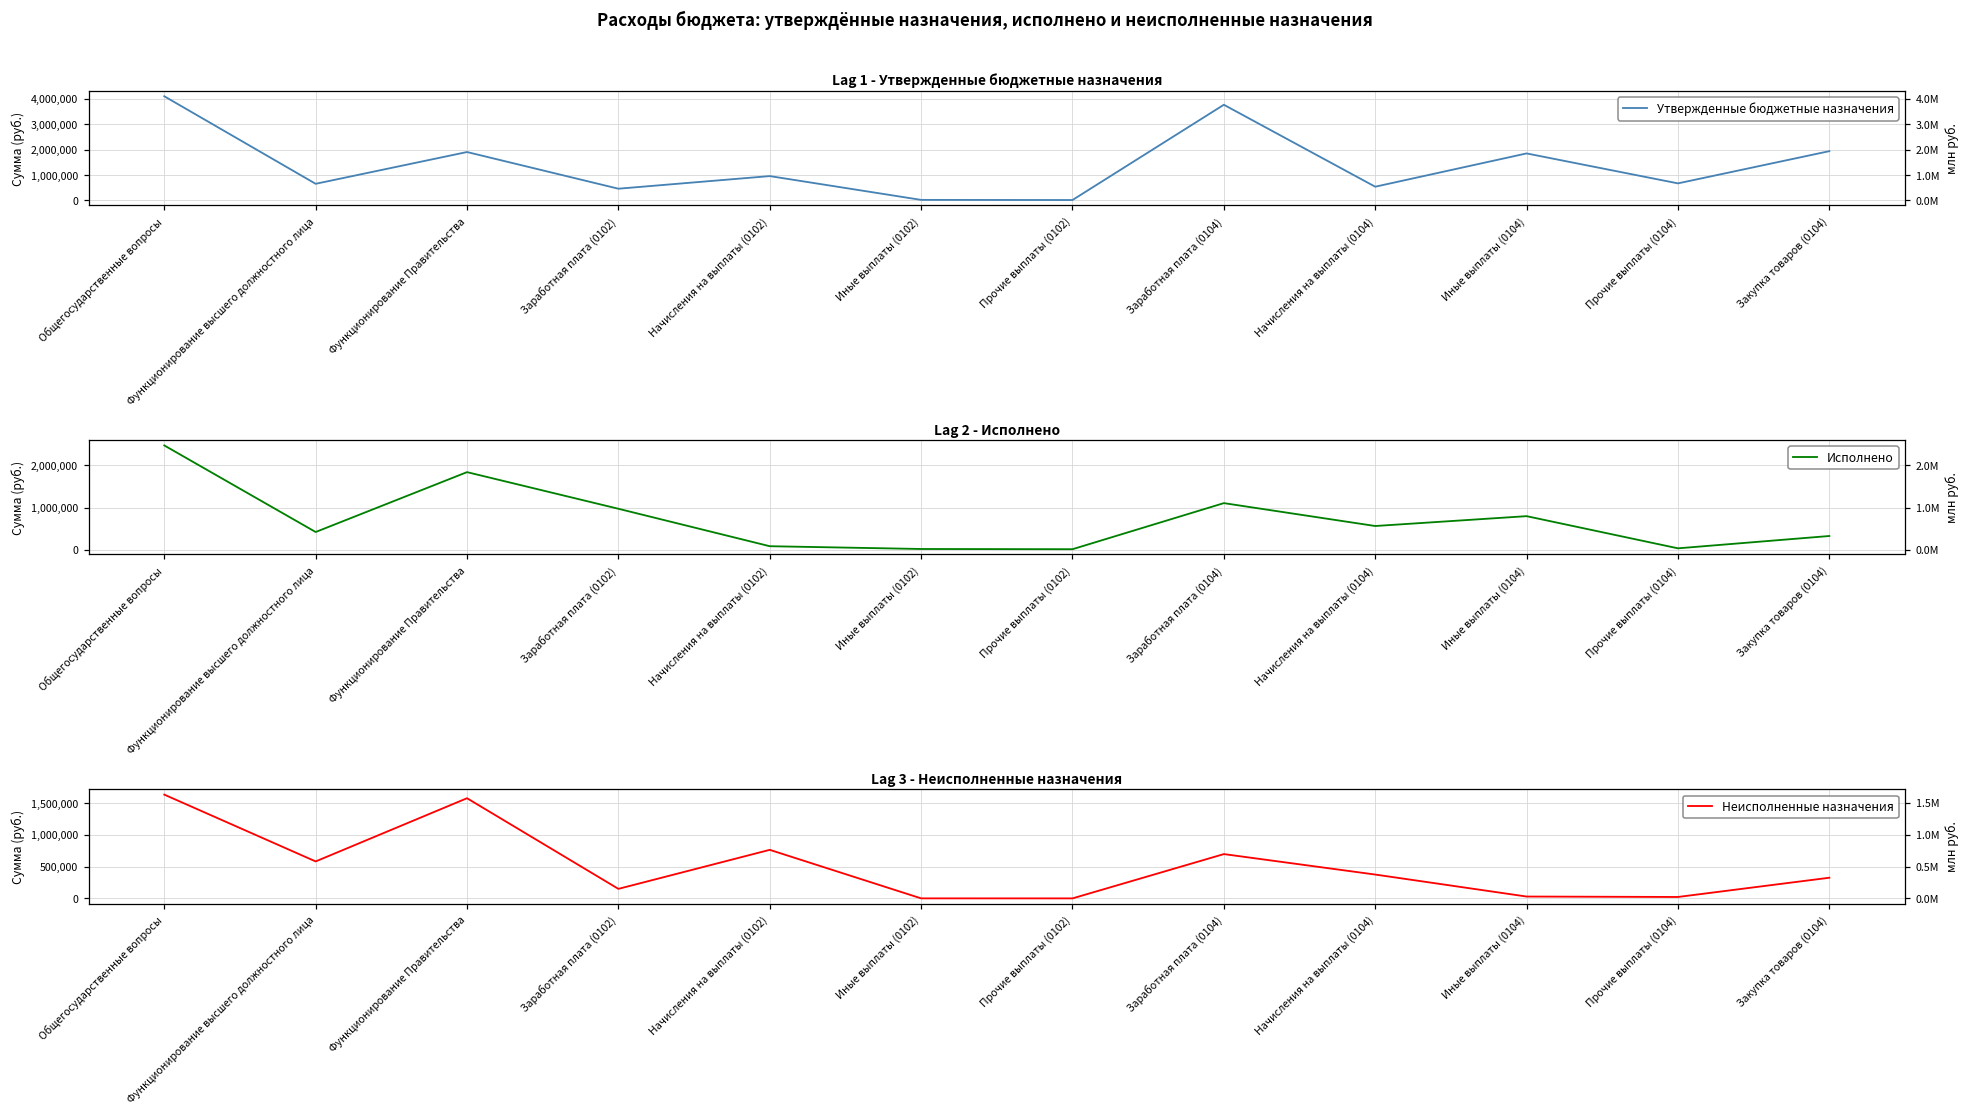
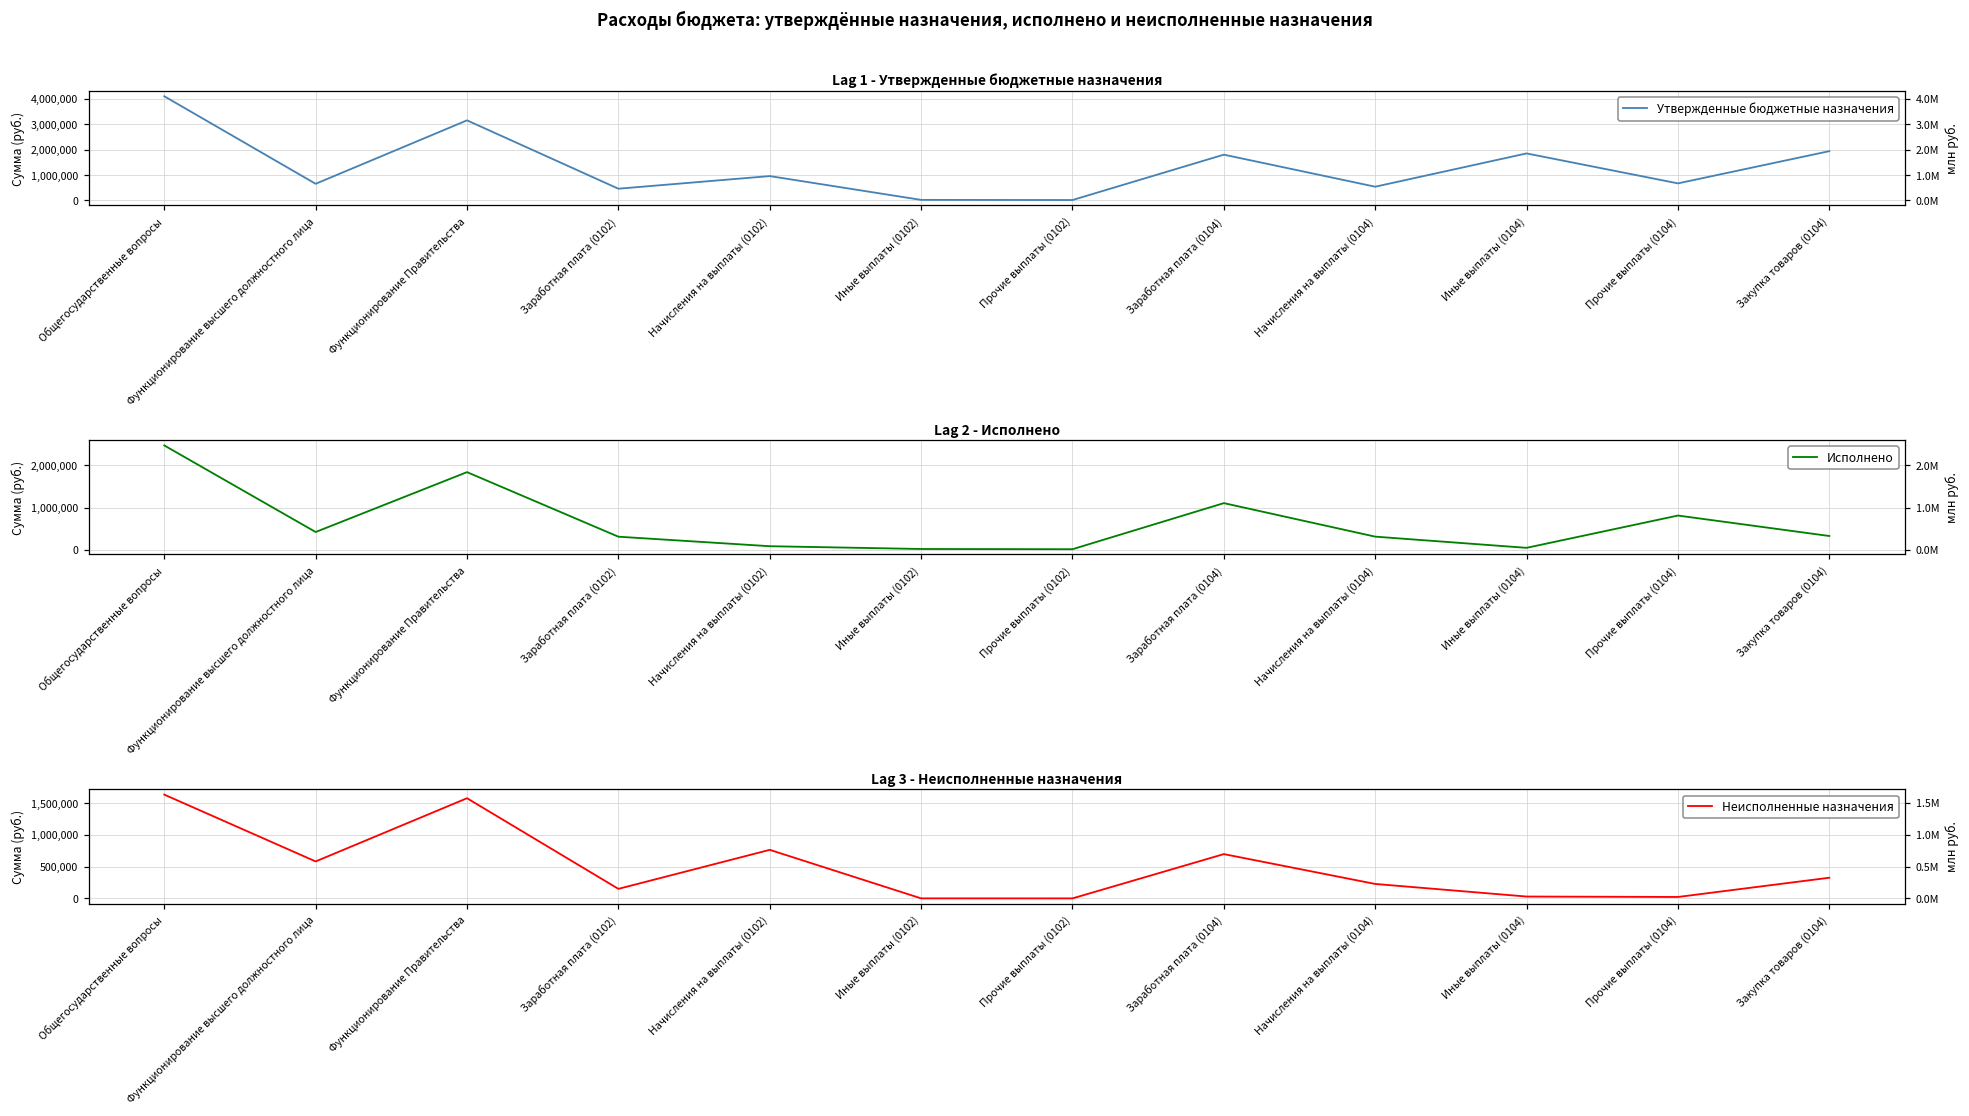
  {
    "Lag 1 - Утвержденные бюджетные назначения": {
      "Общегосударственные вопросы": "4,100,000",
      "Функционирование высшего должностного лица": "700,000",
-     "Функционирование Правительства": "1,900,000",
+     "Функционирование Правительства": "3,200,000",
      "Заработная плата (0102)": "500,000",
      "Начисления на выплаты (0102)": "1,000,000",
      "Иные выплаты (0102)": "0",
      "Прочие выплаты (0102)": "0",
-     "Заработная плата (0104)": "3,800,000",
+     "Заработная плата (0104)": "1,800,000",
      "Начисления на выплаты (0104)": "500,000",
      "Иные выплаты (0104)": "1,900,000",
      "Прочие выплаты (0104)": "700,000",
      "Закупка товаров (0104)": "1,900,000"
    },
    "Lag 2 - Исполнено": {
      "Общегосударственные вопросы": "2,500,000",
      "Функционирование высшего должностного лица": "400,000",
      "Функционирование Правительства": "1,800,000",
-     "Заработная плата (0102)": "1,000,000",
+     "Заработная плата (0102)": "300,000",
      "Начисления на выплаты (0102)": "100,000",
      "Иные выплаты (0102)": "0",
      "Прочие выплаты (0102)": "0",
      "Заработная плата (0104)": "1,100,000",
-     "Начисления на выплаты (0104)": "600,000",
-     "Иные выплаты (0104)": "800,000",
-     "Прочие выплаты (0104)": "0",
+     "Начисления на выплаты (0104)": "300,000",
+     "Иные выплаты (0104)": "0",
+     "Прочие выплаты (0104)": "800,000",
      "Закупка товаров (0104)": "300,000"
    },
    "Lag 3 - Неисполненные назначения": {
      "Общегосударственные вопросы": "1,600,000",
      "Функционирование высшего должностного лица": "600,000",
      "Функционирование Правительства": "1,600,000",
      "Заработная плата (0102)": "100,000",
      "Начисления на выплаты (0102)": "800,000",
      "Иные выплаты (0102)": "0",
      "Прочие выплаты (0102)": "0",
      "Заработная плата (0104)": "700,000",
-     "Начисления на выплаты (0104)": "400,000",
+     "Начисления на выплаты (0104)": "200,000",
      "Иные выплаты (0104)": "0",
      "Прочие выплаты (0104)": "0",
      "Закупка товаров (0104)": "300,000"
    }
  }
